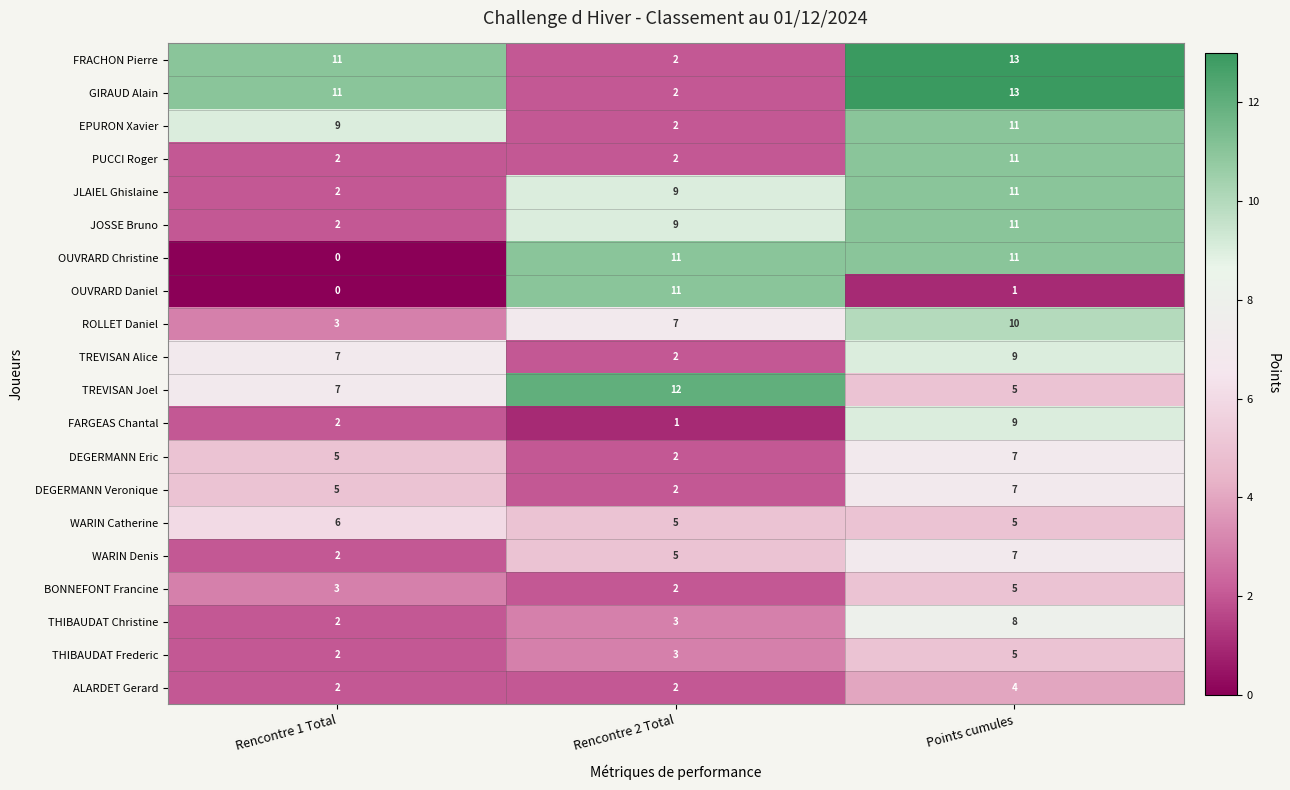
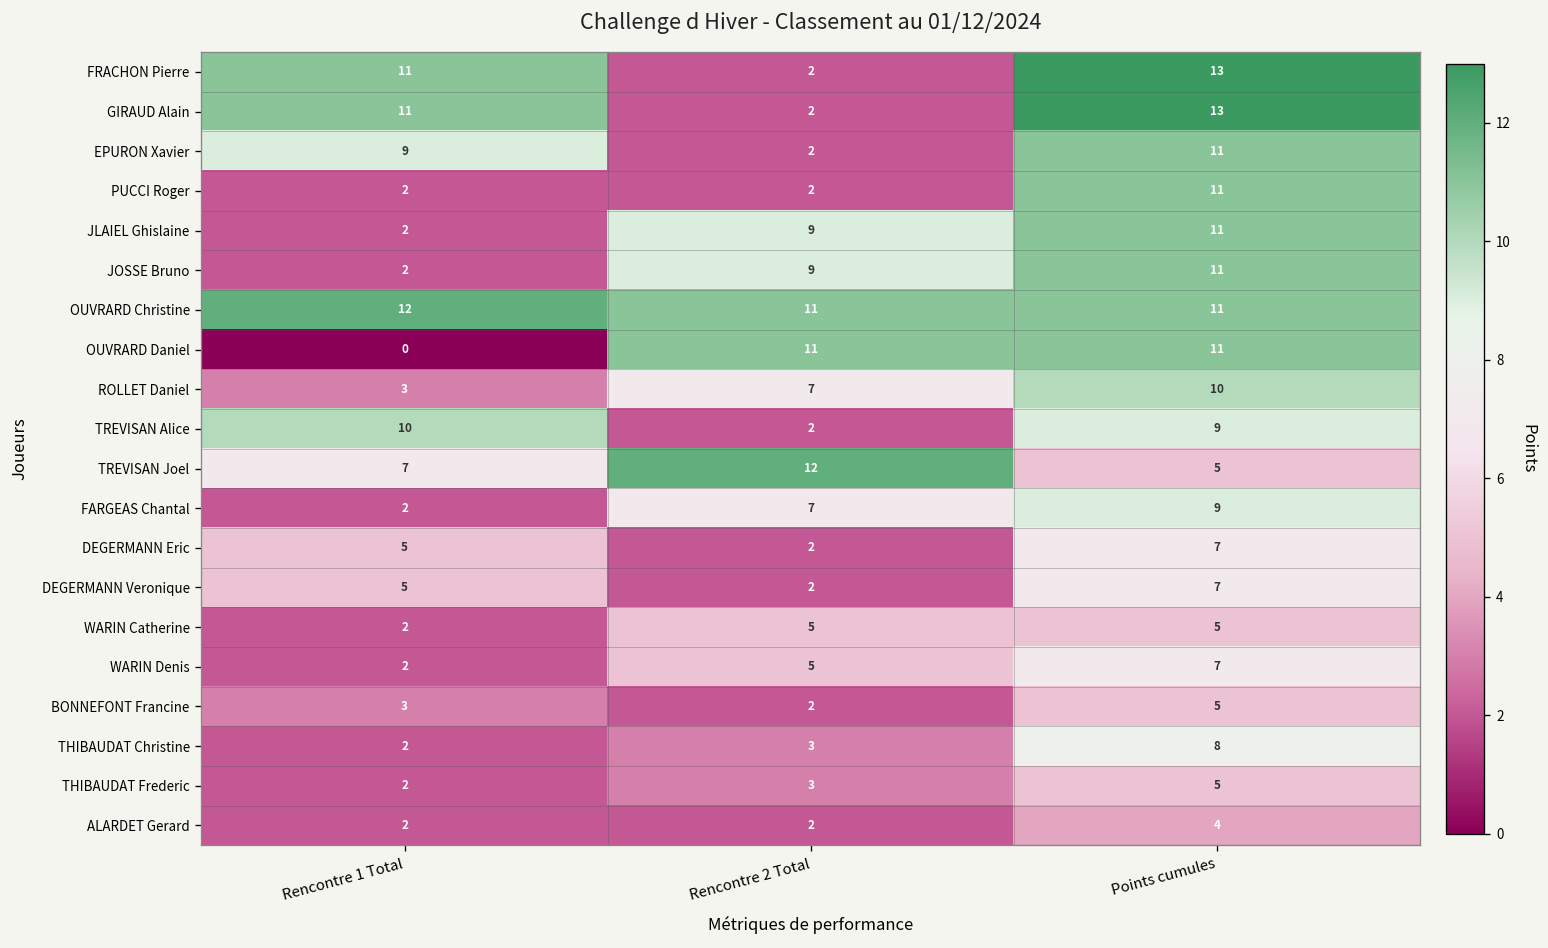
  {
    "FRACHON Pierre": {
      "Rencontre 1 Total": 11,
      "Rencontre 2 Total": 2,
      "Points cumules": 13
    },
    "GIRAUD Alain": {
      "Rencontre 1 Total": 11,
      "Rencontre 2 Total": 2,
      "Points cumules": 13
    },
    "EPURON Xavier": {
      "Rencontre 1 Total": 9,
      "Rencontre 2 Total": 2,
      "Points cumules": 11
    },
    "PUCCI Roger": {
      "Rencontre 1 Total": 2,
      "Rencontre 2 Total": 2,
      "Points cumules": 11
    },
    "JLAIEL Ghislaine": {
      "Rencontre 1 Total": 2,
      "Rencontre 2 Total": 9,
      "Points cumules": 11
    },
    "JOSSE Bruno": {
      "Rencontre 1 Total": 2,
      "Rencontre 2 Total": 9,
      "Points cumules": 11
    },
    "OUVRARD Christine": {
-     "Rencontre 1 Total": 0,
+     "Rencontre 1 Total": 12,
      "Rencontre 2 Total": 11,
      "Points cumules": 11
    },
    "OUVRARD Daniel": {
      "Rencontre 1 Total": 0,
      "Rencontre 2 Total": 11,
-     "Points cumules": 1
+     "Points cumules": 11
    },
    "ROLLET Daniel": {
      "Rencontre 1 Total": 3,
      "Rencontre 2 Total": 7,
      "Points cumules": 10
    },
    "TREVISAN Alice": {
-     "Rencontre 1 Total": 7,
+     "Rencontre 1 Total": 10,
      "Rencontre 2 Total": 2,
      "Points cumules": 9
    },
    "TREVISAN Joel": {
      "Rencontre 1 Total": 7,
      "Rencontre 2 Total": 12,
      "Points cumules": 5
    },
    "FARGEAS Chantal": {
      "Rencontre 1 Total": 2,
-     "Rencontre 2 Total": 1,
+     "Rencontre 2 Total": 7,
      "Points cumules": 9
    },
    "DEGERMANN Eric": {
      "Rencontre 1 Total": 5,
      "Rencontre 2 Total": 2,
      "Points cumules": 7
    },
    "DEGERMANN Veronique": {
      "Rencontre 1 Total": 5,
      "Rencontre 2 Total": 2,
      "Points cumules": 7
    },
    "WARIN Catherine": {
-     "Rencontre 1 Total": 6,
+     "Rencontre 1 Total": 2,
      "Rencontre 2 Total": 5,
      "Points cumules": 5
    },
    "WARIN Denis": {
      "Rencontre 1 Total": 2,
      "Rencontre 2 Total": 5,
      "Points cumules": 7
    },
    "BONNEFONT Francine": {
      "Rencontre 1 Total": 3,
      "Rencontre 2 Total": 2,
      "Points cumules": 5
    },
    "THIBAUDAT Christine": {
      "Rencontre 1 Total": 2,
      "Rencontre 2 Total": 3,
      "Points cumules": 8
    },
    "THIBAUDAT Frederic": {
      "Rencontre 1 Total": 2,
      "Rencontre 2 Total": 3,
      "Points cumules": 5
    },
    "ALARDET Gerard": {
      "Rencontre 1 Total": 2,
      "Rencontre 2 Total": 2,
      "Points cumules": 4
    }
  }
